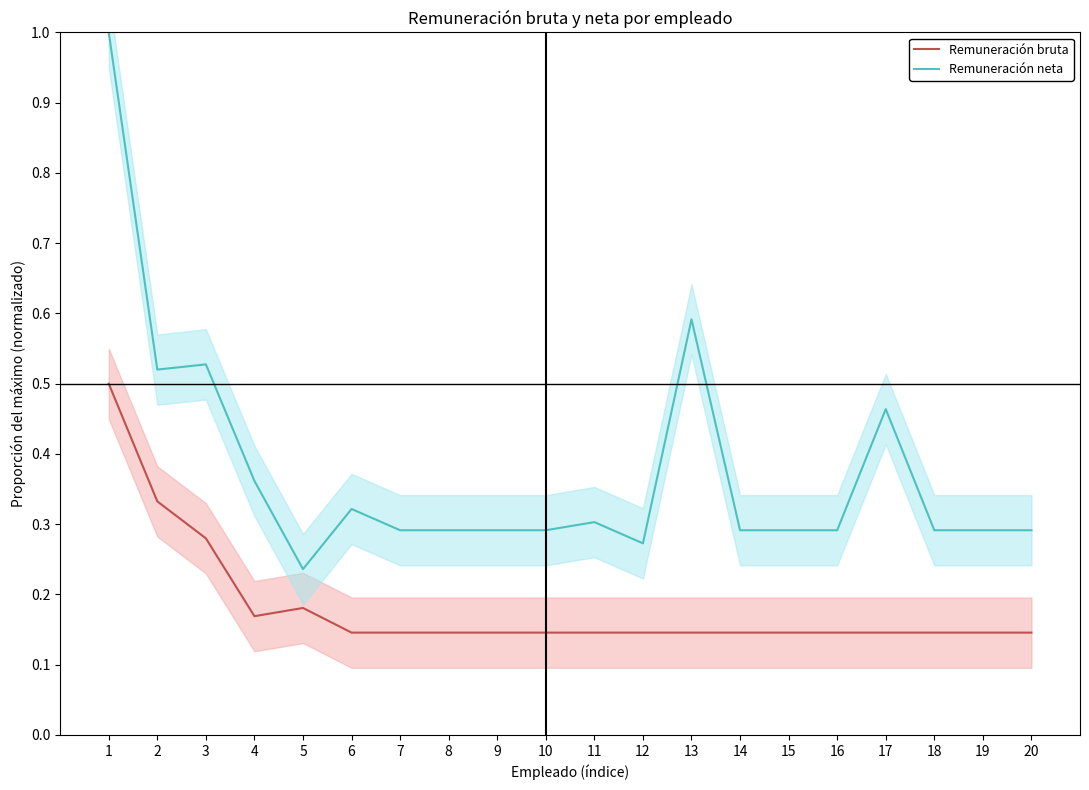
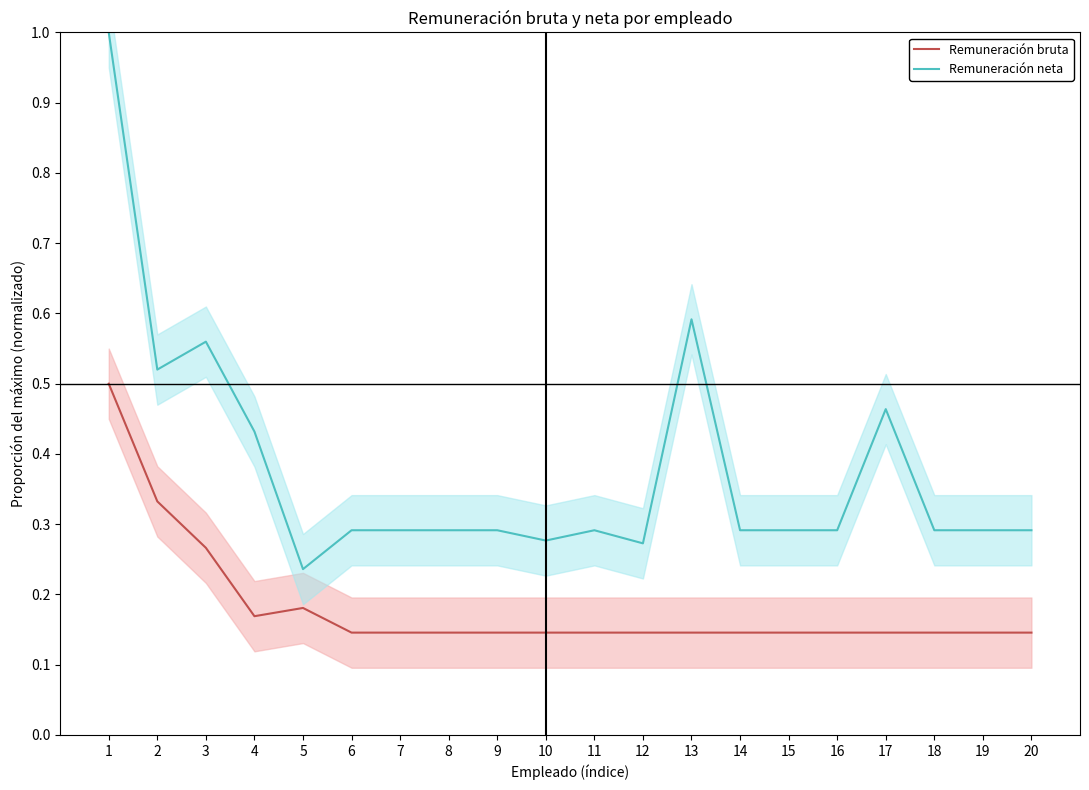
  {
    "Remuneración bruta": {
      "1": 0.50,
      "2": 0.33,
-     "3": 0.28,
+     "3": 0.27,
      "4": 0.17,
      "5": 0.18,
      "6": 0.15,
      "7": 0.15,
      "8": 0.15,
      "9": 0.15,
      "10": 0.15,
      "11": 0.15,
      "12": 0.15,
      "13": 0.15,
      "14": 0.15,
      "15": 0.15,
      "16": 0.15,
      "17": 0.15,
      "18": 0.15,
      "19": 0.15,
      "20": 0.15
    },
    "Remuneración neta": {
      "1": 1.00,
      "2": 0.52,
-     "3": 0.53,
-     "4": 0.36,
+     "3": 0.56,
+     "4": 0.43,
      "5": 0.24,
-     "6": 0.32,
+     "6": 0.29,
      "7": 0.29,
      "8": 0.29,
      "9": 0.29,
-     "10": 0.29,
-     "11": 0.30,
+     "10": 0.28,
+     "11": 0.29,
      "12": 0.27,
      "13": 0.59,
      "14": 0.29,
      "15": 0.29,
      "16": 0.29,
      "17": 0.46,
      "18": 0.29,
      "19": 0.29,
      "20": 0.29
    }
  }
